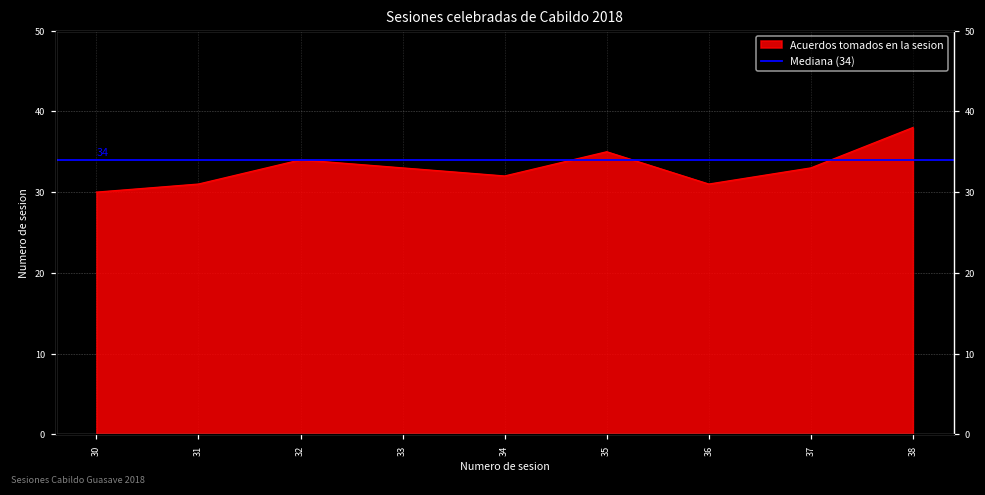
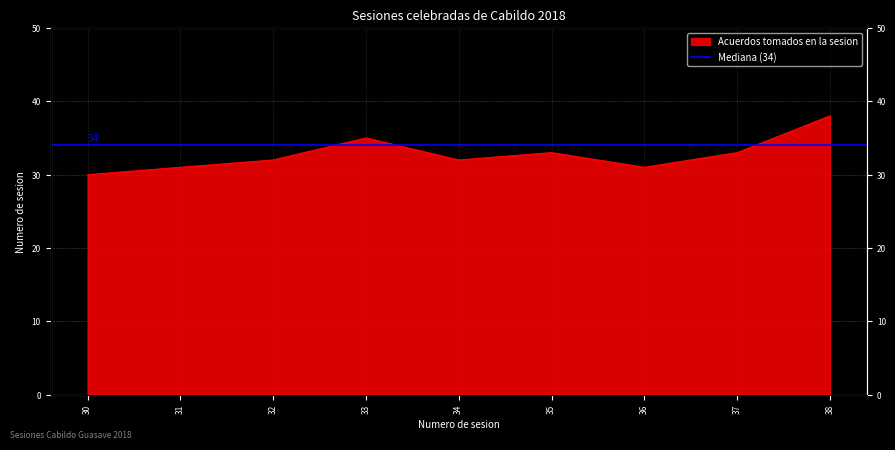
  {
    "30": 30,
    "31": 31,
-   "32": 34,
-   "33": 33,
+   "32": 32,
+   "33": 35,
    "34": 32,
-   "35": 35,
+   "35": 33,
    "36": 31,
    "37": 33,
    "38": 38
  }
